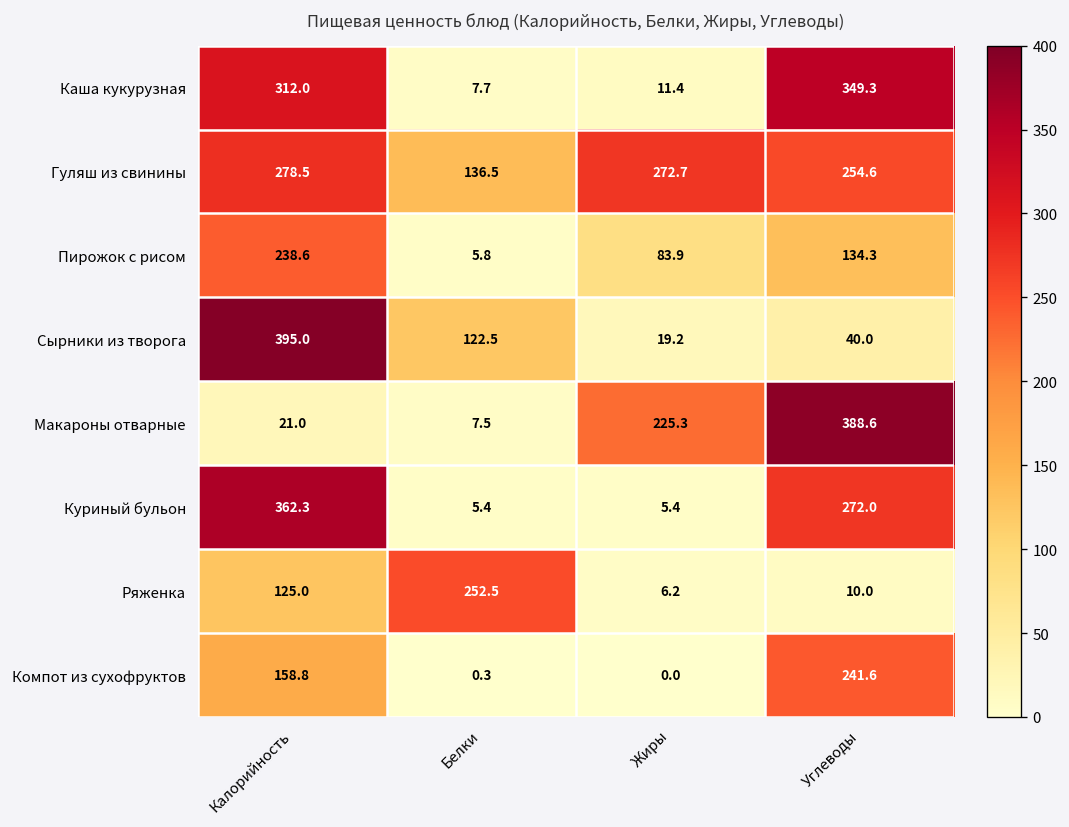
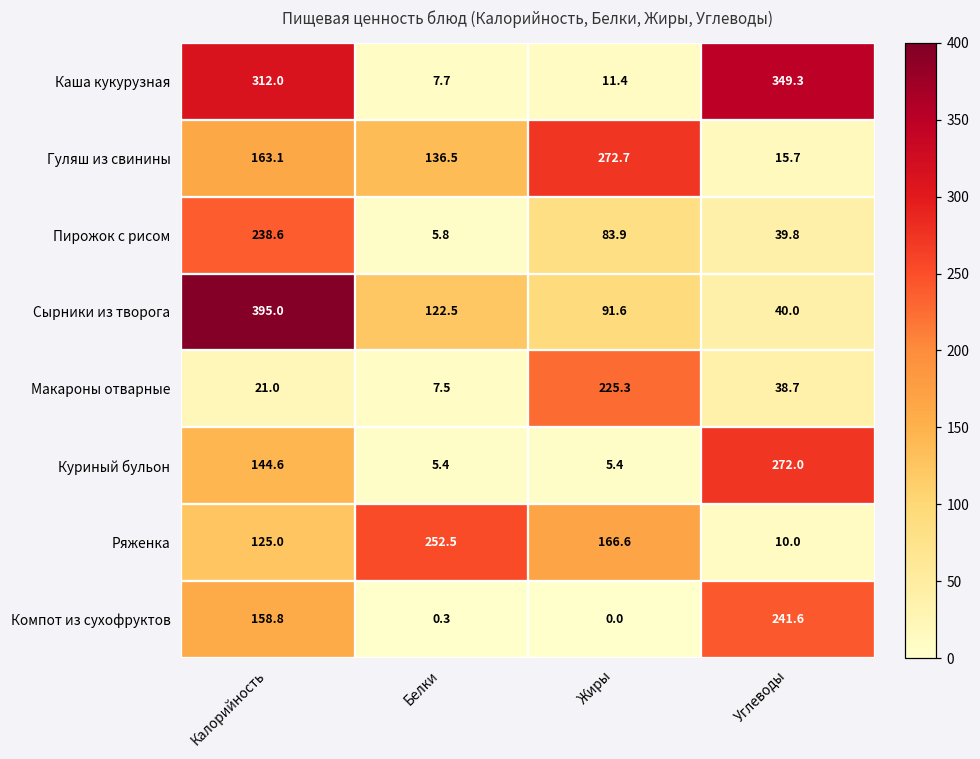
  {
    "Каша кукурузная": {
      "Калорийность": 312.0,
      "Белки": 7.7,
      "Жиры": 11.4,
      "Углеводы": 349.3
    },
    "Гуляш из свинины": {
-     "Калорийность": 278.5,
+     "Калорийность": 163.1,
      "Белки": 136.5,
      "Жиры": 272.7,
-     "Углеводы": 254.6
+     "Углеводы": 15.7
    },
    "Пирожок с рисом": {
      "Калорийность": 238.6,
      "Белки": 5.8,
      "Жиры": 83.9,
-     "Углеводы": 134.3
+     "Углеводы": 39.8
    },
    "Сырники из творога": {
      "Калорийность": 395.0,
      "Белки": 122.5,
-     "Жиры": 19.2,
+     "Жиры": 91.6,
      "Углеводы": 40.0
    },
    "Макароны отварные": {
      "Калорийность": 21.0,
      "Белки": 7.5,
      "Жиры": 225.3,
-     "Углеводы": 388.6
+     "Углеводы": 38.7
    },
    "Куриный бульон": {
-     "Калорийность": 362.3,
+     "Калорийность": 144.6,
      "Белки": 5.4,
      "Жиры": 5.4,
      "Углеводы": 272.0
    },
    "Ряженка": {
      "Калорийность": 125.0,
      "Белки": 252.5,
-     "Жиры": 6.2,
+     "Жиры": 166.6,
      "Углеводы": 10.0
    },
    "Компот из сухофруктов": {
      "Калорийность": 158.8,
      "Белки": 0.3,
      "Жиры": 0.0,
      "Углеводы": 241.6
    }
  }
